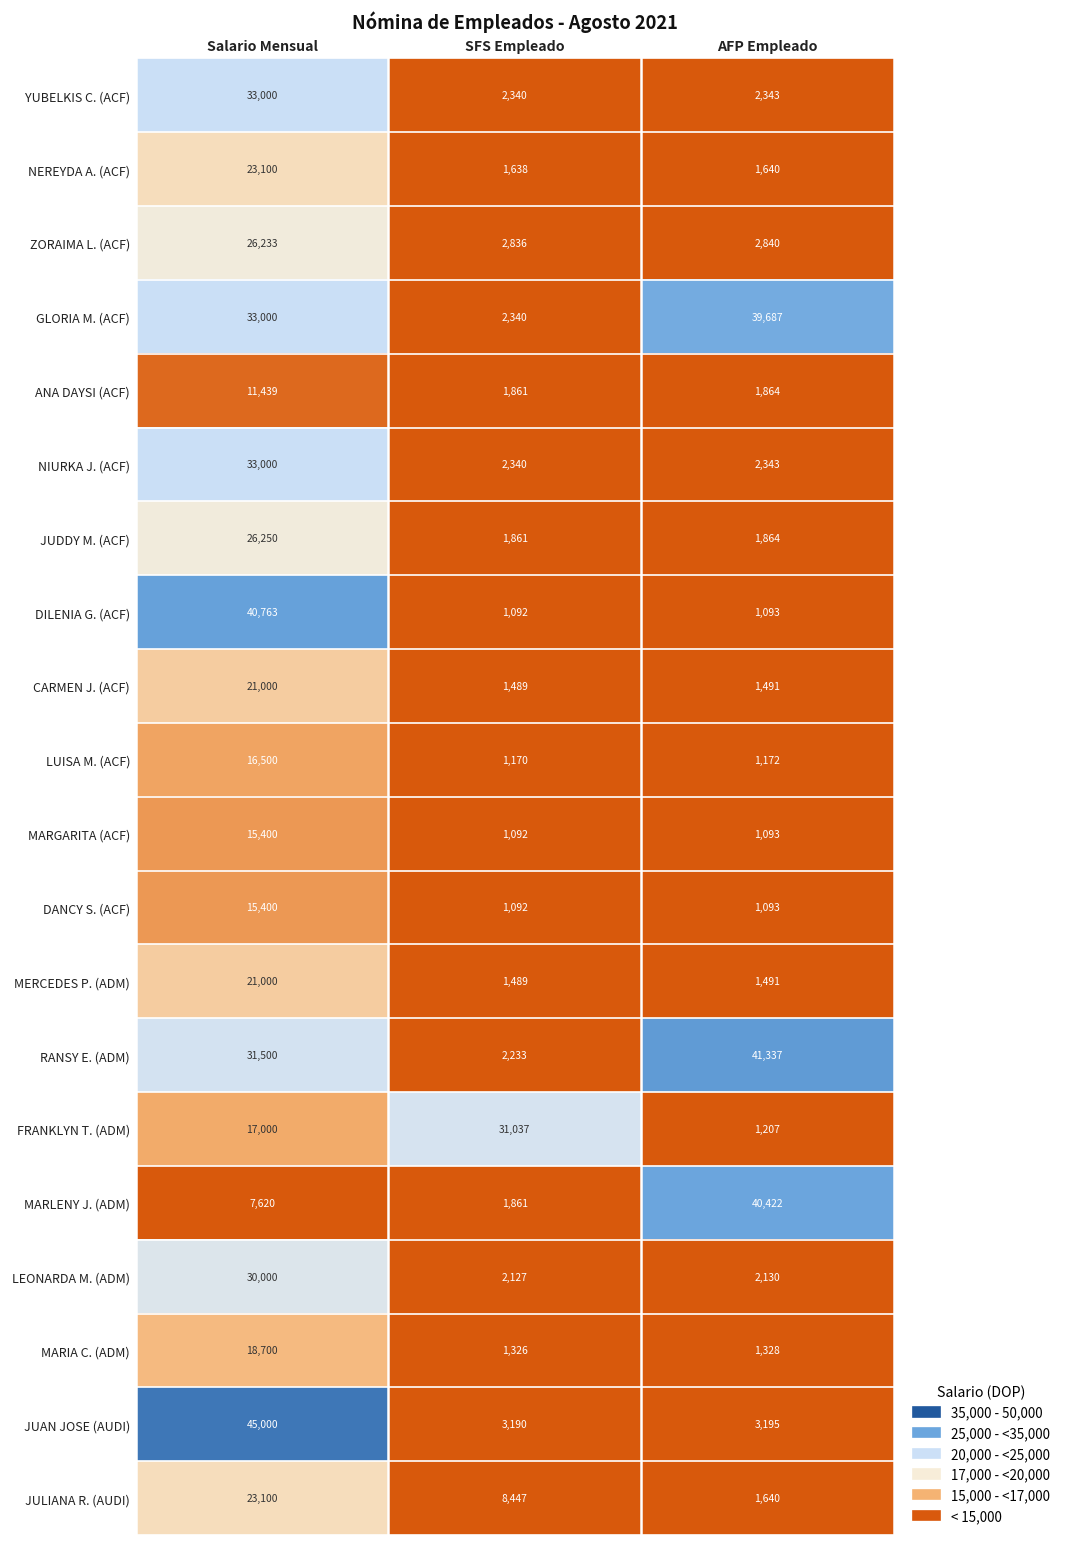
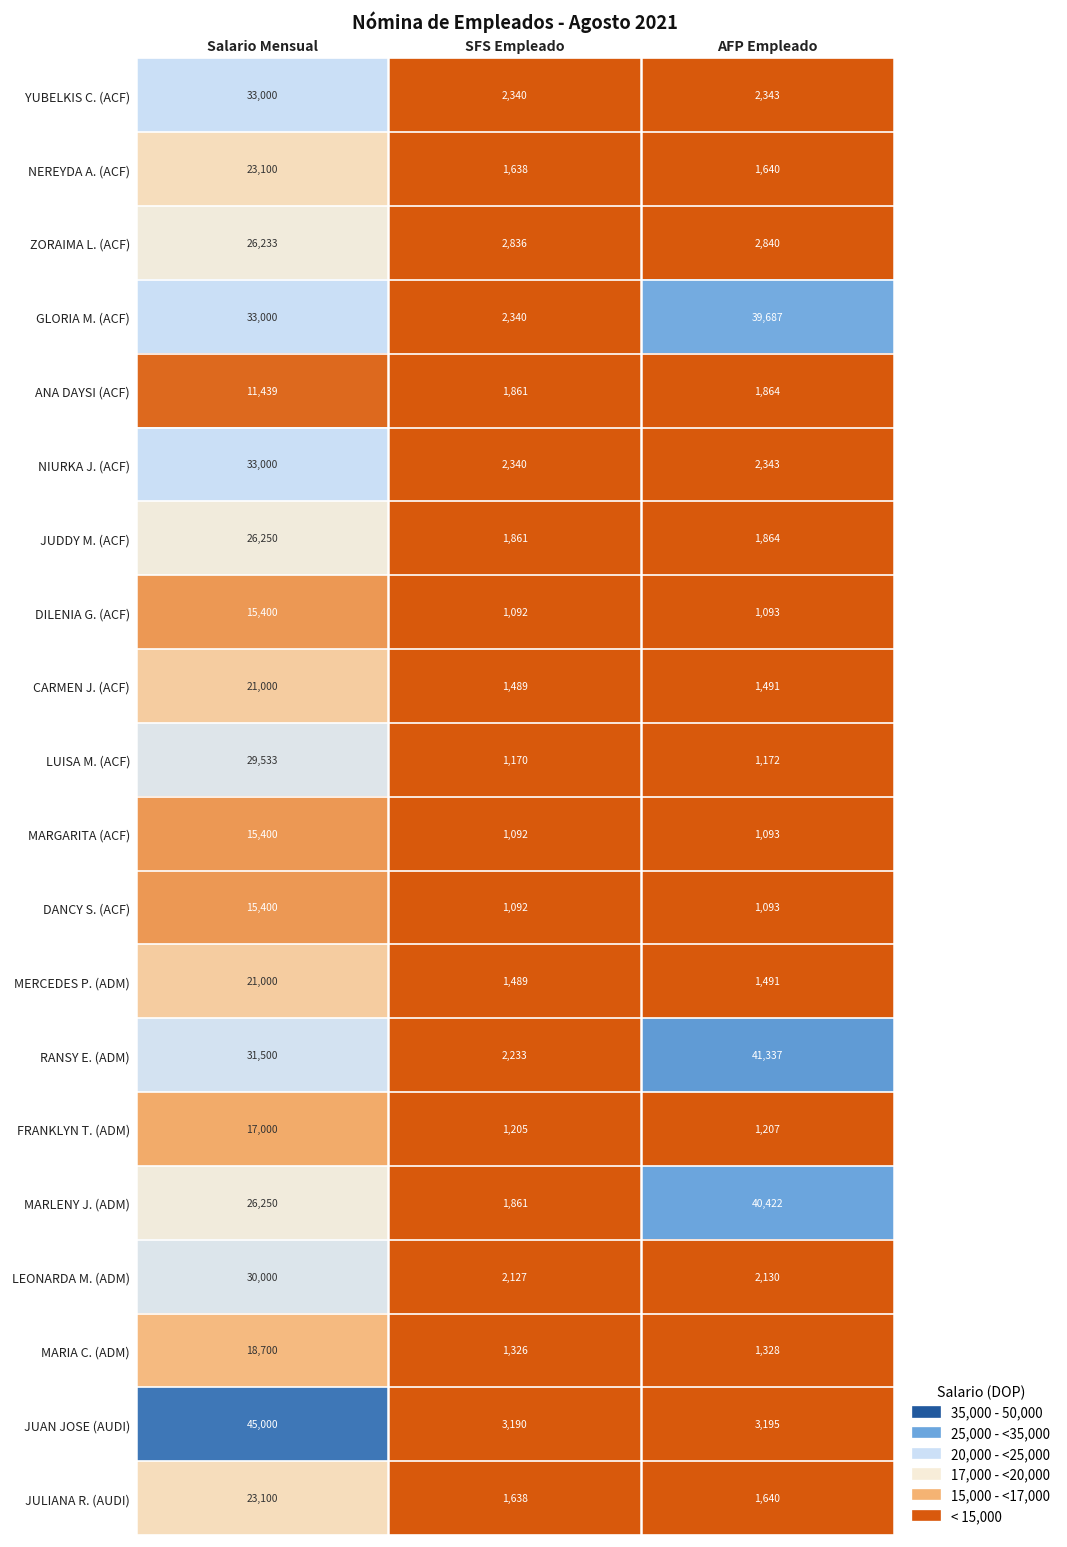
  {
    "YUBELKIS C. (ACF)": {
      "Salario Mensual": "33,000",
      "SFS Empleado": "2,340",
      "AFP Empleado": "2,343"
    },
    "NEREYDA A. (ACF)": {
      "Salario Mensual": "23,100",
      "SFS Empleado": "1,638",
      "AFP Empleado": "1,640"
    },
    "ZORAIMA L. (ACF)": {
      "Salario Mensual": "26,233",
      "SFS Empleado": "2,836",
      "AFP Empleado": "2,840"
    },
    "GLORIA M. (ACF)": {
      "Salario Mensual": "33,000",
      "SFS Empleado": "2,340",
      "AFP Empleado": "39,687"
    },
    "ANA DAYSI (ACF)": {
      "Salario Mensual": "11,439",
      "SFS Empleado": "1,861",
      "AFP Empleado": "1,864"
    },
    "NIURKA J. (ACF)": {
      "Salario Mensual": "33,000",
      "SFS Empleado": "2,340",
      "AFP Empleado": "2,343"
    },
    "JUDDY M. (ACF)": {
      "Salario Mensual": "26,250",
      "SFS Empleado": "1,861",
      "AFP Empleado": "1,864"
    },
    "DILENIA G. (ACF)": {
-     "Salario Mensual": "40,763",
+     "Salario Mensual": "15,400",
      "SFS Empleado": "1,092",
      "AFP Empleado": "1,093"
    },
    "CARMEN J. (ACF)": {
      "Salario Mensual": "21,000",
      "SFS Empleado": "1,489",
      "AFP Empleado": "1,491"
    },
    "LUISA M. (ACF)": {
-     "Salario Mensual": "16,500",
+     "Salario Mensual": "29,533",
      "SFS Empleado": "1,170",
      "AFP Empleado": "1,172"
    },
    "MARGARITA (ACF)": {
      "Salario Mensual": "15,400",
      "SFS Empleado": "1,092",
      "AFP Empleado": "1,093"
    },
    "DANCY S. (ACF)": {
      "Salario Mensual": "15,400",
      "SFS Empleado": "1,092",
      "AFP Empleado": "1,093"
    },
    "MERCEDES P. (ADM)": {
      "Salario Mensual": "21,000",
      "SFS Empleado": "1,489",
      "AFP Empleado": "1,491"
    },
    "RANSY E. (ADM)": {
      "Salario Mensual": "31,500",
      "SFS Empleado": "2,233",
      "AFP Empleado": "41,337"
    },
    "FRANKLYN T. (ADM)": {
      "Salario Mensual": "17,000",
-     "SFS Empleado": "31,037",
+     "SFS Empleado": "1,205",
      "AFP Empleado": "1,207"
    },
    "MARLENY J. (ADM)": {
-     "Salario Mensual": "7,620",
+     "Salario Mensual": "26,250",
      "SFS Empleado": "1,861",
      "AFP Empleado": "40,422"
    },
    "LEONARDA M. (ADM)": {
      "Salario Mensual": "30,000",
      "SFS Empleado": "2,127",
      "AFP Empleado": "2,130"
    },
    "MARIA C. (ADM)": {
      "Salario Mensual": "18,700",
      "SFS Empleado": "1,326",
      "AFP Empleado": "1,328"
    },
    "JUAN JOSE (AUDI)": {
      "Salario Mensual": "45,000",
      "SFS Empleado": "3,190",
      "AFP Empleado": "3,195"
    },
    "JULIANA R. (AUDI)": {
      "Salario Mensual": "23,100",
-     "SFS Empleado": "8,447",
+     "SFS Empleado": "1,638",
      "AFP Empleado": "1,640"
    }
  }
